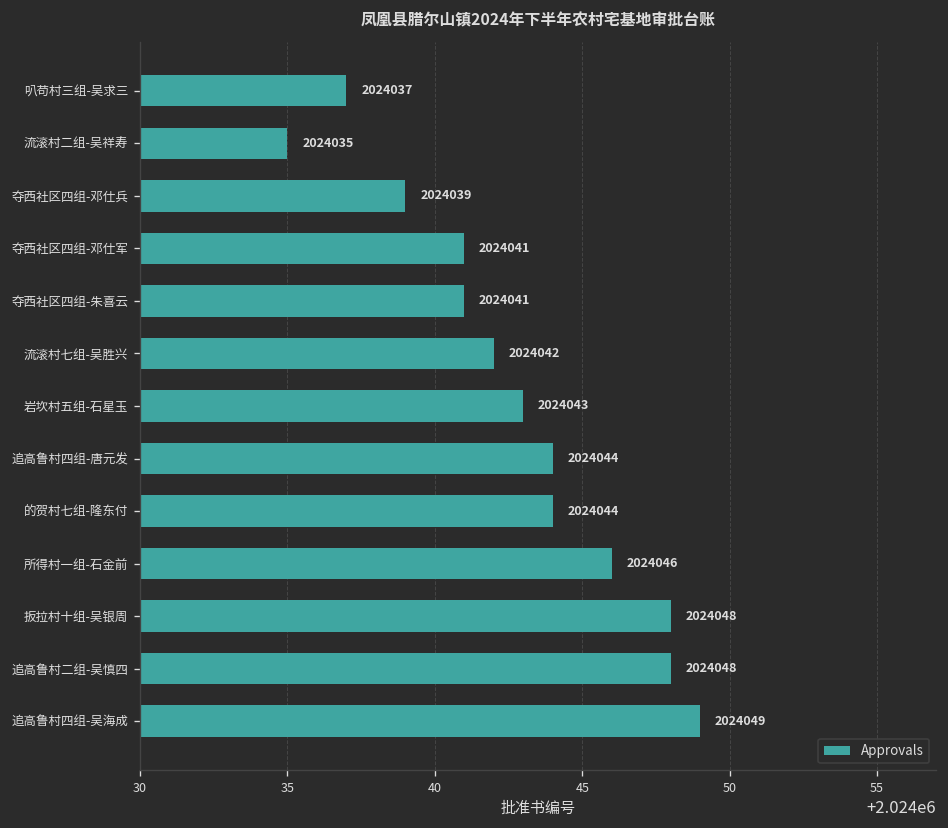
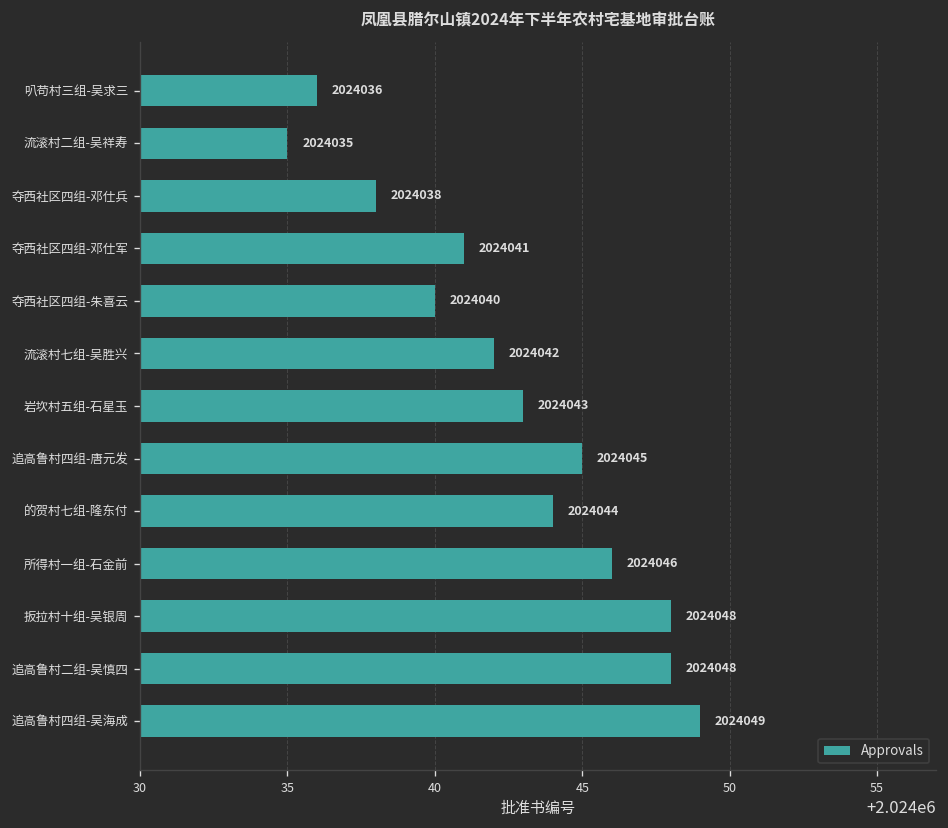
  {
-   "叭苟村三组-吴求三": 2024037,
+   "叭苟村三组-吴求三": 2024036,
    "流滚村二组-吴祥寿": 2024035,
-   "夺西社区四组-邓仕兵": 2024039,
+   "夺西社区四组-邓仕兵": 2024038,
    "夺西社区四组-邓仕军": 2024041,
-   "夺西社区四组-朱喜云": 2024041,
+   "夺西社区四组-朱喜云": 2024040,
    "流滚村七组-吴胜兴": 2024042,
    "岩坎村五组-石星玉": 2024043,
-   "追高鲁村四组-唐元发": 2024044,
+   "追高鲁村四组-唐元发": 2024045,
    "的贺村七组-隆东付": 2024044,
    "所得村一组-石金前": 2024046,
    "扳拉村十组-吴银周": 2024048,
    "追高鲁村二组-吴慎四": 2024048,
    "追高鲁村四组-吴海成": 2024049
  }
